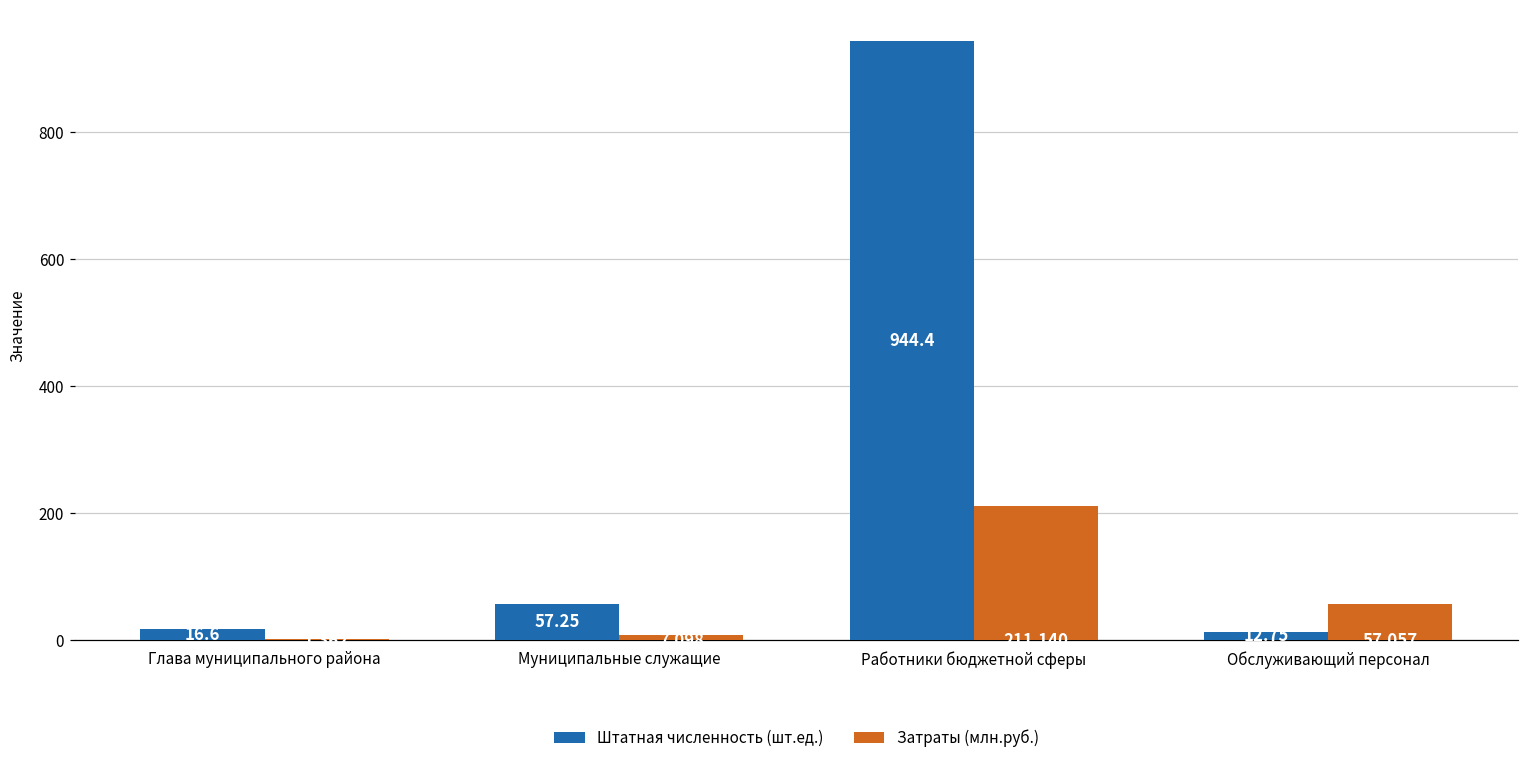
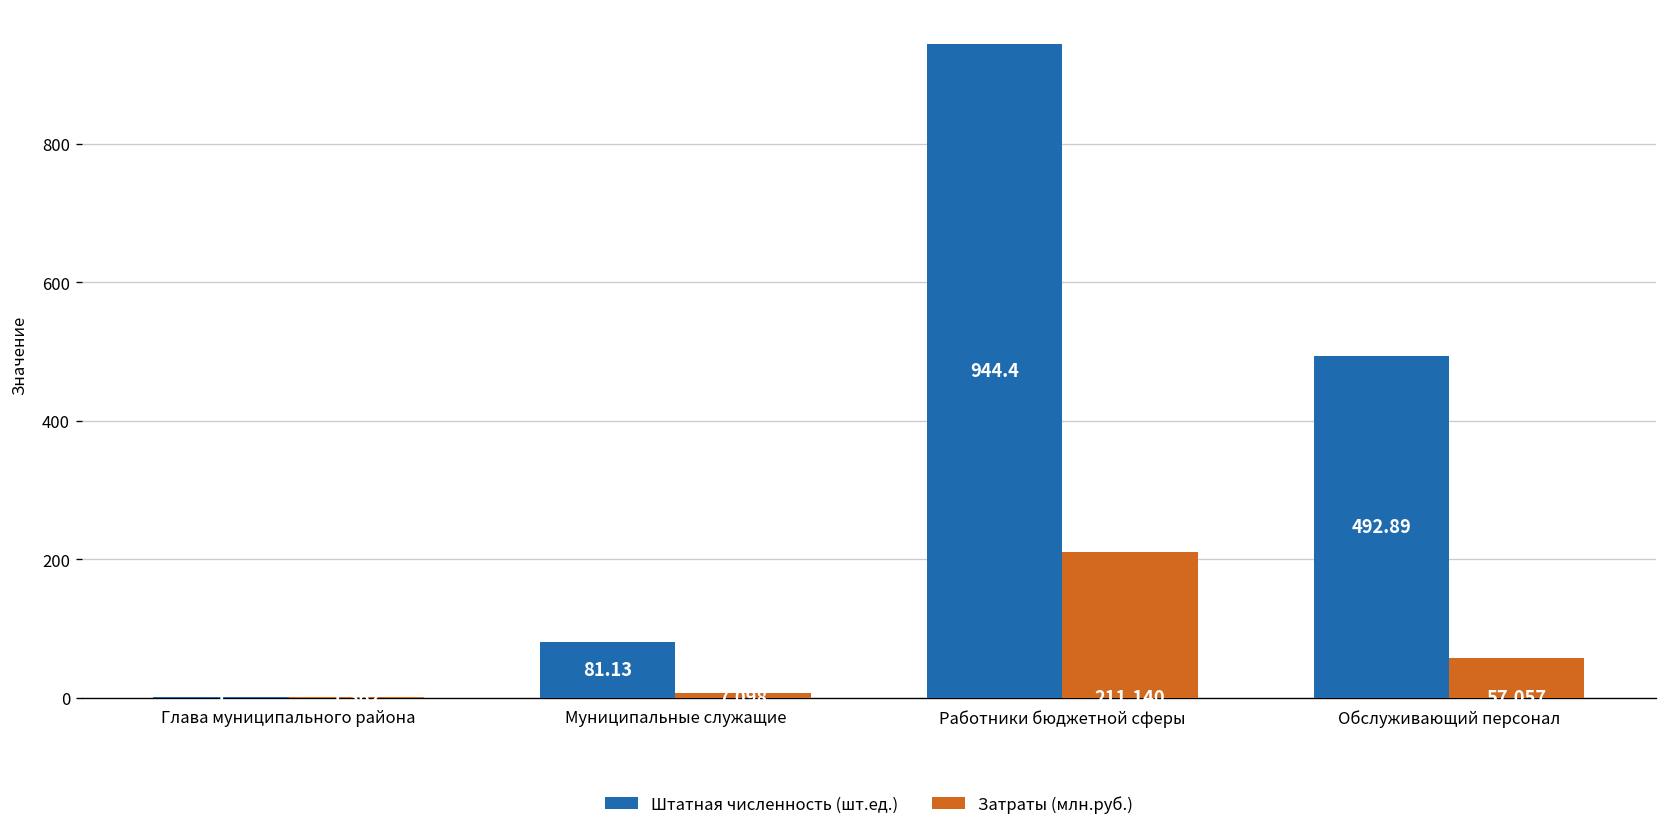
  {
    "Штатная численность (шт.ед.)": {
-     "Глава муниципального района": 20,
-     "Муниципальные служащие": 57.25,
+     "Глава муниципального района": 0,
+     "Муниципальные служащие": 81.13,
      "Работники бюджетной сферы": 944.4,
-     "Обслуживающий персонал": 10
+     "Обслуживающий персонал": 490
    },
    "Затраты (млн.руб.)": {
      "Муниципальные служащие": 10,
      "Работники бюджетной сферы": 210,
      "Обслуживающий персонал": 60
    }
  }
